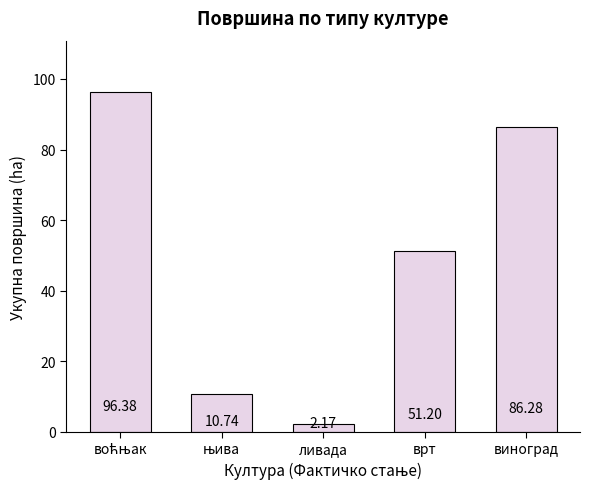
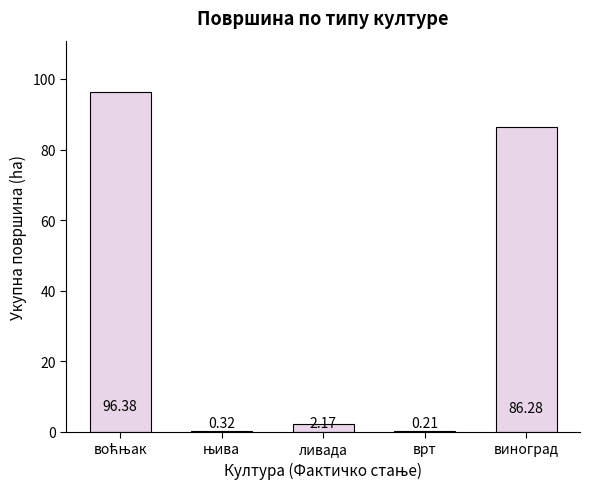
  {
    "воћњак": 96.38,
-   "њива": 10.74,
+   "њива": 0.32,
    "ливада": 2.17,
-   "врт": 51.20,
+   "врт": 0.21,
    "виноград": 86.28
  }
